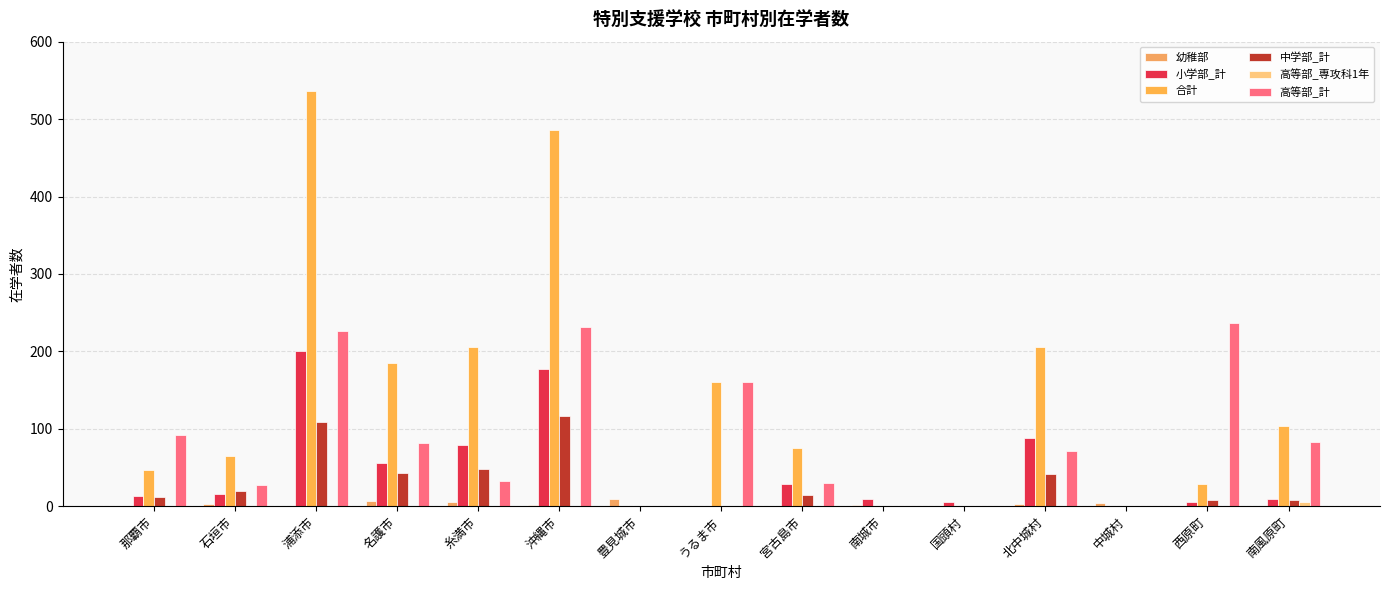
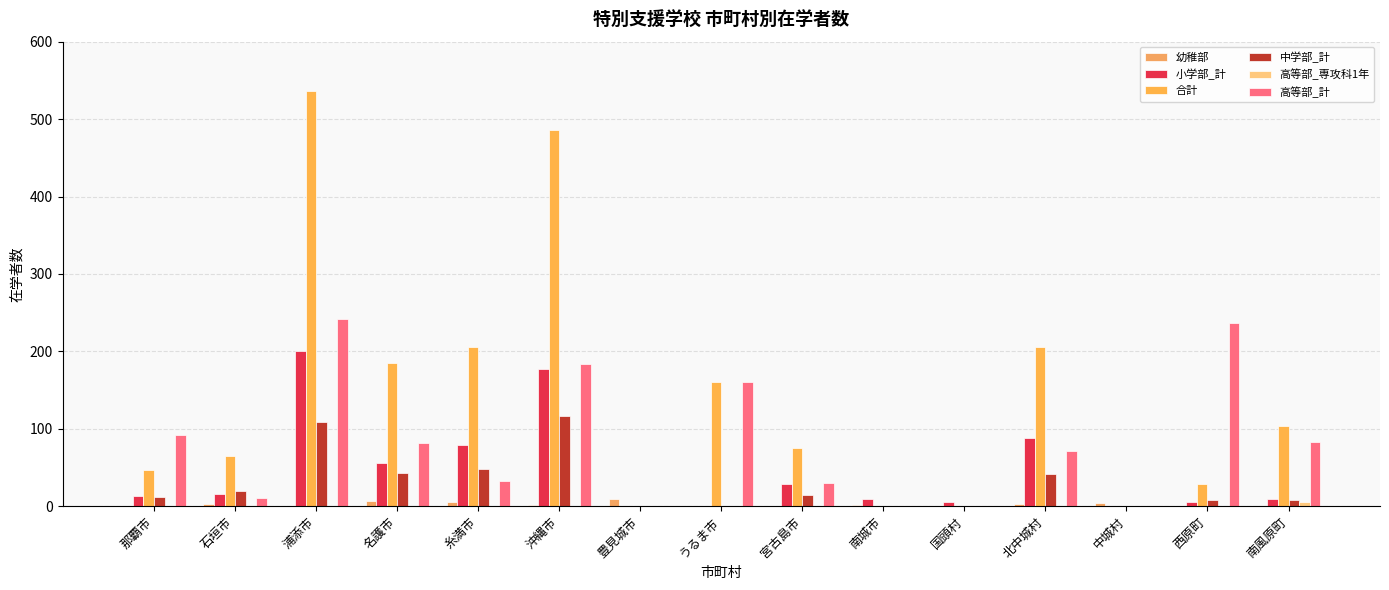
  {
    "高等部_計": {
      "那覇市": 90,
-     "石垣市": 30,
-     "浦添市": 230,
+     "石垣市": 10,
+     "浦添市": 240,
      "名護市": 80,
      "糸満市": 30,
-     "沖縄市": 230,
+     "沖縄市": 180,
      "豊見城市": 0,
      "うるま市": 160,
      "宮古島市": 30,
      "南城市": 0,
      "国頭村": 0,
      "北中城村": 70,
      "中城村": 0,
      "西原町": 240,
      "南風原町": 80
    }
  }
